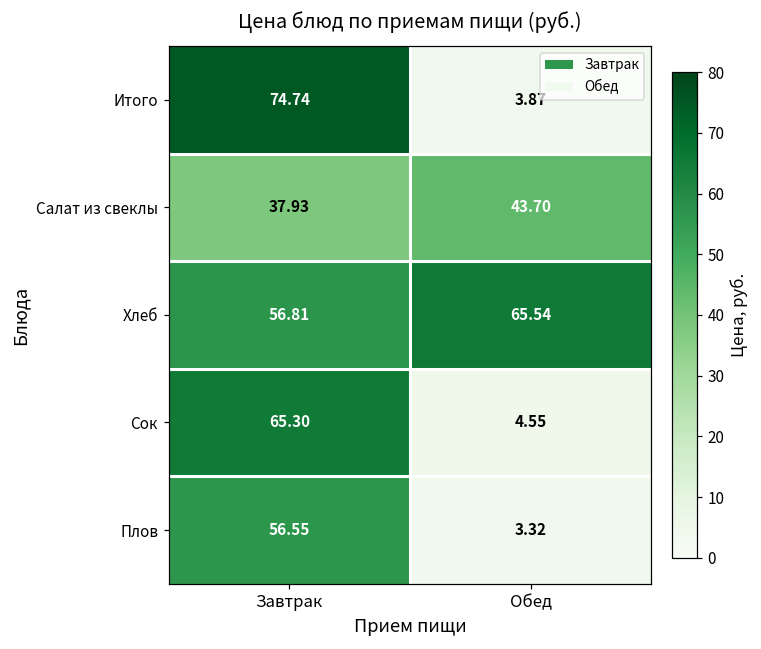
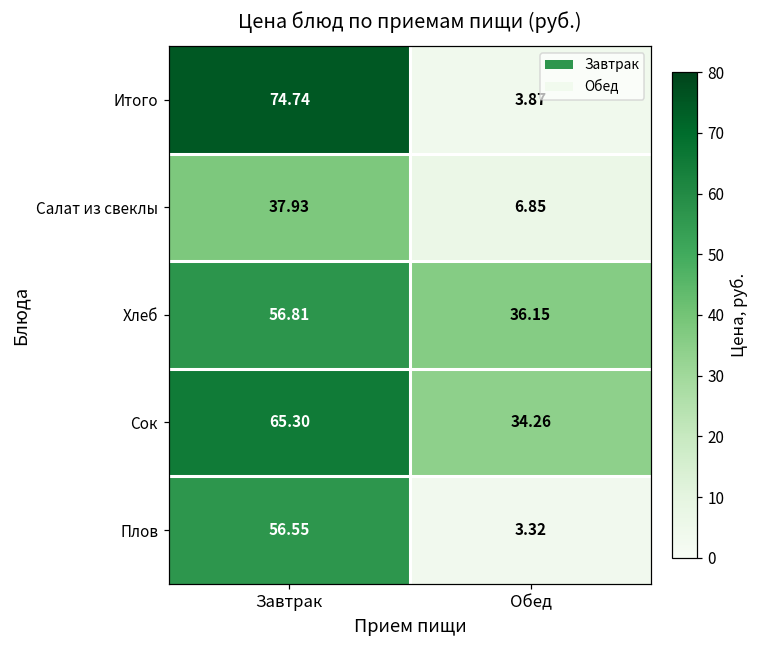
  {
    "Итого": {
      "Завтрак": 74.74
    },
    "Салат из свеклы": {
      "Завтрак": 37.93,
-     "Обед": 43.70
+     "Обед": 6.85
    },
    "Хлеб": {
      "Завтрак": 56.81,
-     "Обед": 65.54
+     "Обед": 36.15
    },
    "Сок": {
      "Завтрак": 65.30,
-     "Обед": 4.55
+     "Обед": 34.26
    },
    "Плов": {
      "Завтрак": 56.55,
      "Обед": 3.32
    }
  }
